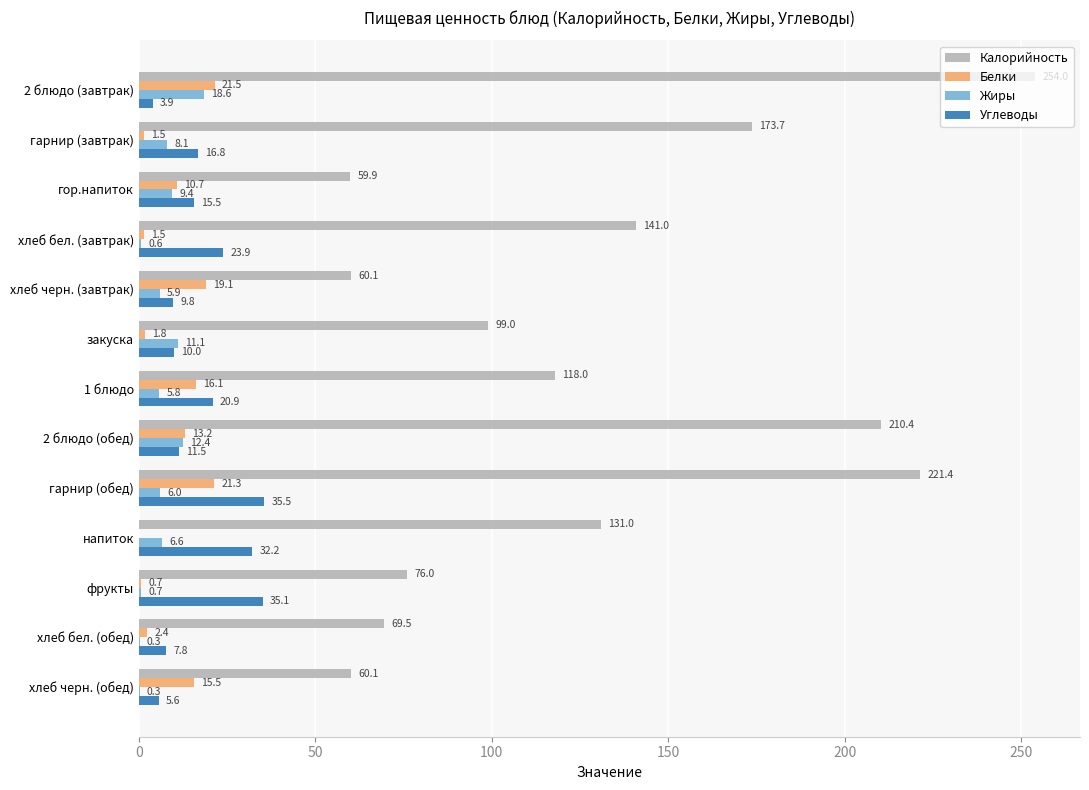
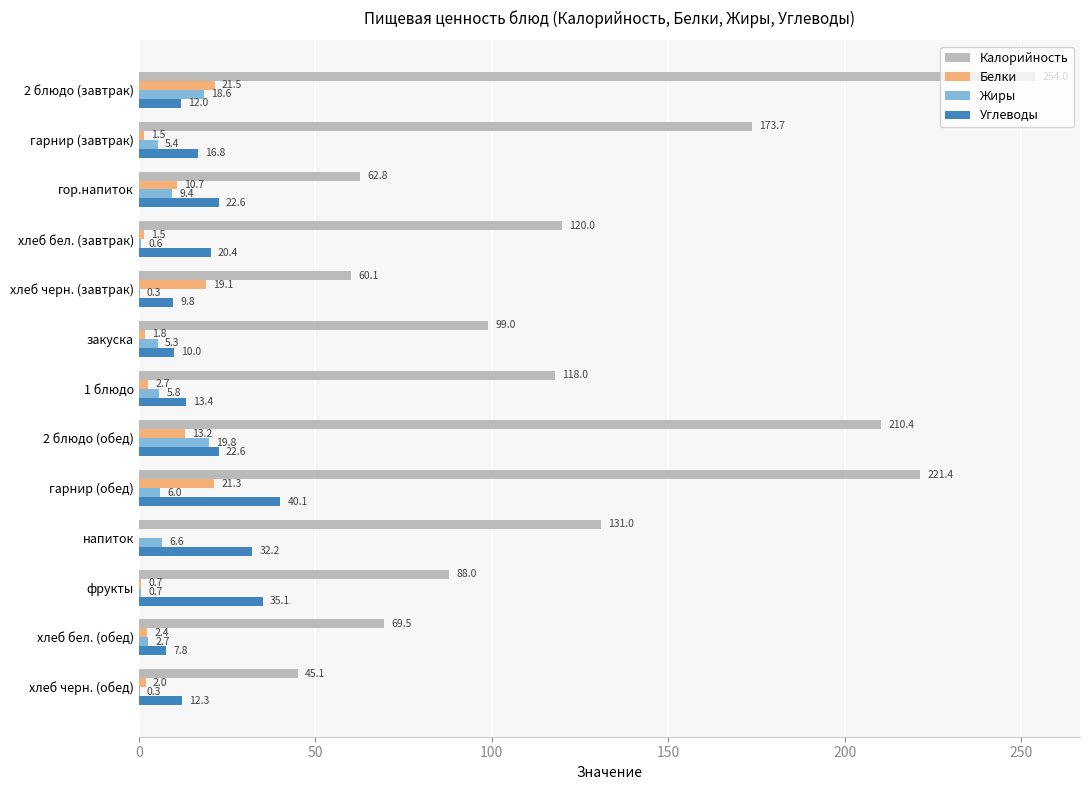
  {
    "Калорийность": {
      "гарнир (завтрак)": 173.7,
-     "гор.напиток": 59.9,
-     "хлеб бел. (завтрак)": 141.0,
+     "гор.напиток": 62.8,
+     "хлеб бел. (завтрак)": 120.0,
      "хлеб черн. (завтрак)": 60.1,
      "закуска": 99.0,
      "1 блюдо": 118.0,
      "2 блюдо (обед)": 210.4,
      "гарнир (обед)": 221.4,
      "напиток": 131.0,
-     "фрукты": 76.0,
+     "фрукты": 88.0,
      "хлеб бел. (обед)": 69.5,
-     "хлеб черн. (обед)": 60.1
+     "хлеб черн. (обед)": 45.1
    },
    "Белки": {
      "2 блюдо (завтрак)": 21.5,
      "гарнир (завтрак)": 1.5,
      "гор.напиток": 10.7,
      "хлеб бел. (завтрак)": 1.5,
      "хлеб черн. (завтрак)": 19.1,
      "закуска": 1.8,
-     "1 блюдо": 16.1,
+     "1 блюдо": 2.7,
      "2 блюдо (обед)": 13.2,
      "гарнир (обед)": 21.3,
      "фрукты": 0.7,
      "хлеб бел. (обед)": 2.4,
-     "хлеб черн. (обед)": 15.5
+     "хлеб черн. (обед)": 2.0
    },
    "Жиры": {
      "2 блюдо (завтрак)": 18.6,
-     "гарнир (завтрак)": 8.1,
+     "гарнир (завтрак)": 5.4,
      "гор.напиток": 9.4,
      "хлеб бел. (завтрак)": 0.6,
-     "хлеб черн. (завтрак)": 5.9,
-     "закуска": 11.1,
+     "хлеб черн. (завтрак)": 0.3,
+     "закуска": 5.3,
      "1 блюдо": 5.8,
-     "2 блюдо (обед)": 12.4,
+     "2 блюдо (обед)": 19.8,
      "гарнир (обед)": 6.0,
      "напиток": 6.6,
      "фрукты": 0.7,
-     "хлеб бел. (обед)": 0.3,
+     "хлеб бел. (обед)": 2.7,
      "хлеб черн. (обед)": 0.3
    },
    "Углеводы": {
-     "2 блюдо (завтрак)": 3.9,
+     "2 блюдо (завтрак)": 12.0,
      "гарнир (завтрак)": 16.8,
-     "гор.напиток": 15.5,
-     "хлеб бел. (завтрак)": 23.9,
+     "гор.напиток": 22.6,
+     "хлеб бел. (завтрак)": 20.4,
      "хлеб черн. (завтрак)": 9.8,
      "закуска": 10.0,
-     "1 блюдо": 20.9,
-     "2 блюдо (обед)": 11.5,
-     "гарнир (обед)": 35.5,
+     "1 блюдо": 13.4,
+     "2 блюдо (обед)": 22.6,
+     "гарнир (обед)": 40.1,
      "напиток": 32.2,
      "фрукты": 35.1,
      "хлеб бел. (обед)": 7.8,
-     "хлеб черн. (обед)": 5.6
+     "хлеб черн. (обед)": 12.3
    }
  }
